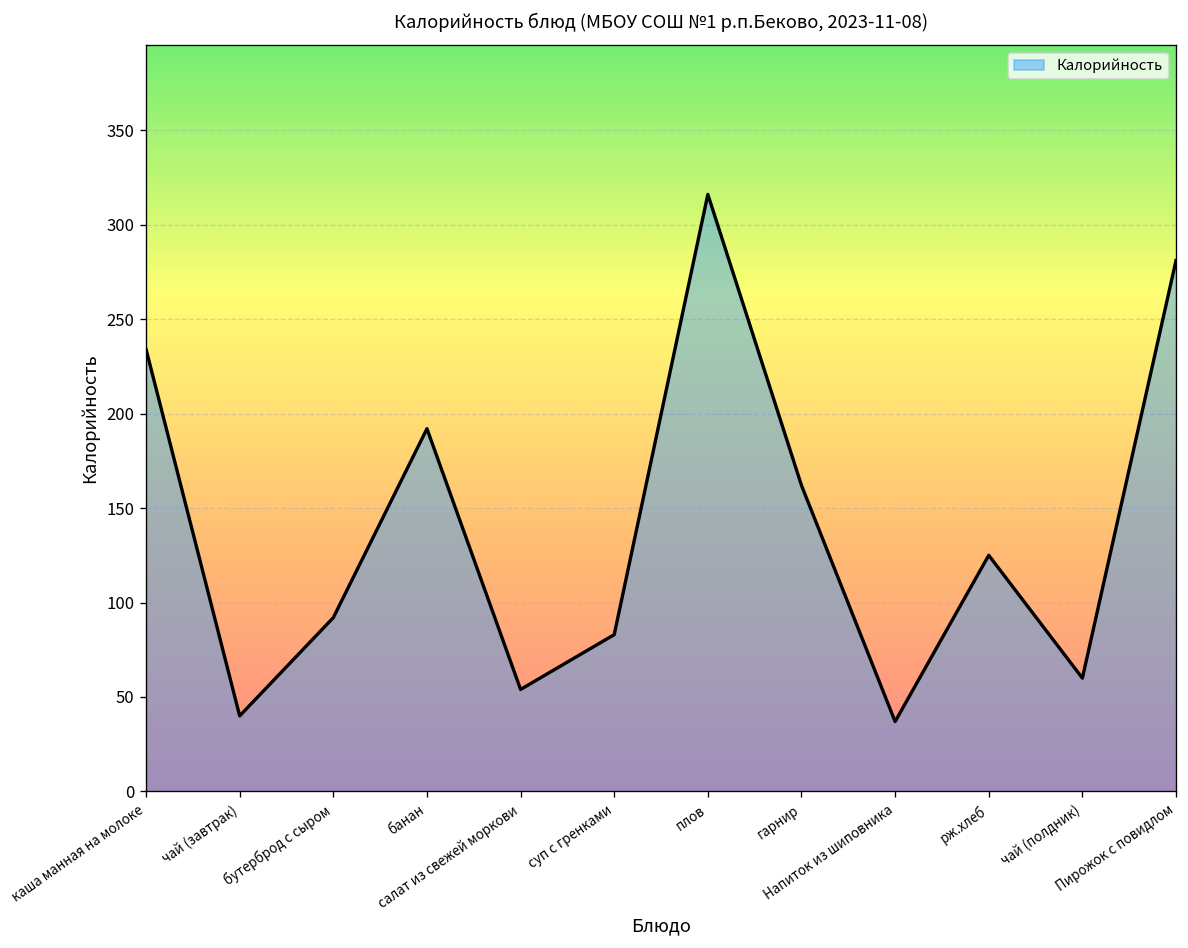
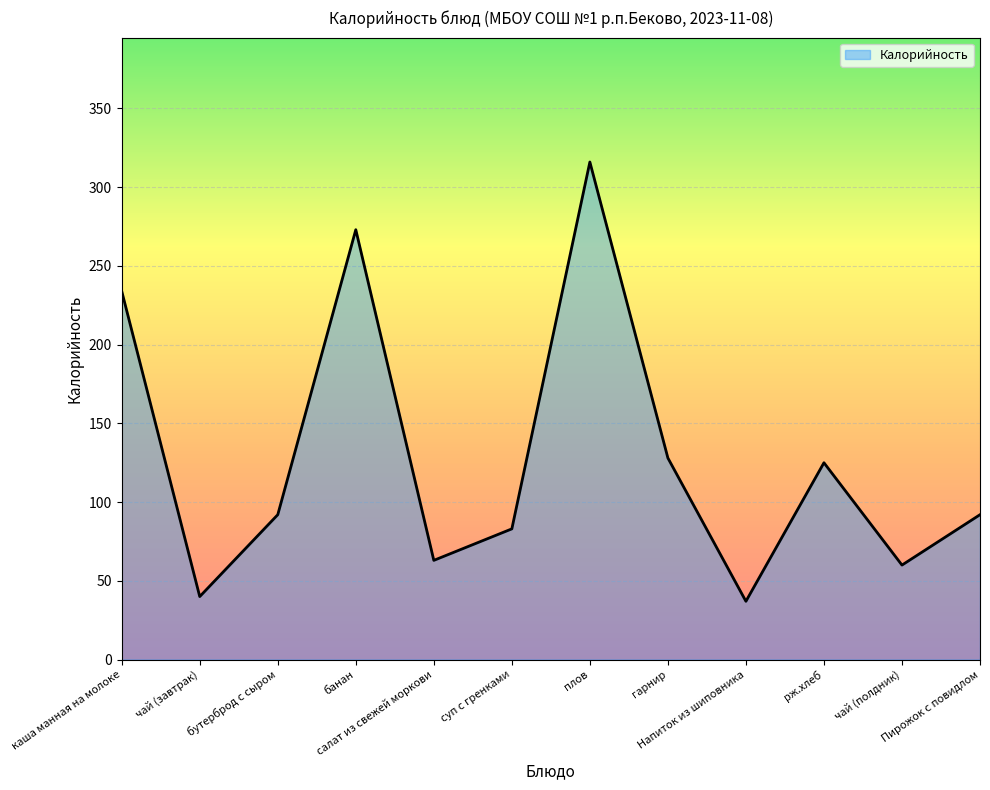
  {
    "каша манная на молоке": 234,
    "чай (завтрак)": 40,
    "бутерброд с сыром": 92,
-   "банан": 192,
-   "салат из свежей моркови": 54,
+   "банан": 273,
+   "салат из свежей моркови": 63,
    "суп с гренками": 83,
    "плов": 316,
-   "гарнир": 162,
+   "гарнир": 128,
    "Напиток из шиповника": 37,
    "рж.хлеб": 125,
    "чай (полдник)": 60,
-   "Пирожок с повидлом": 281
+   "Пирожок с повидлом": 92
  }
